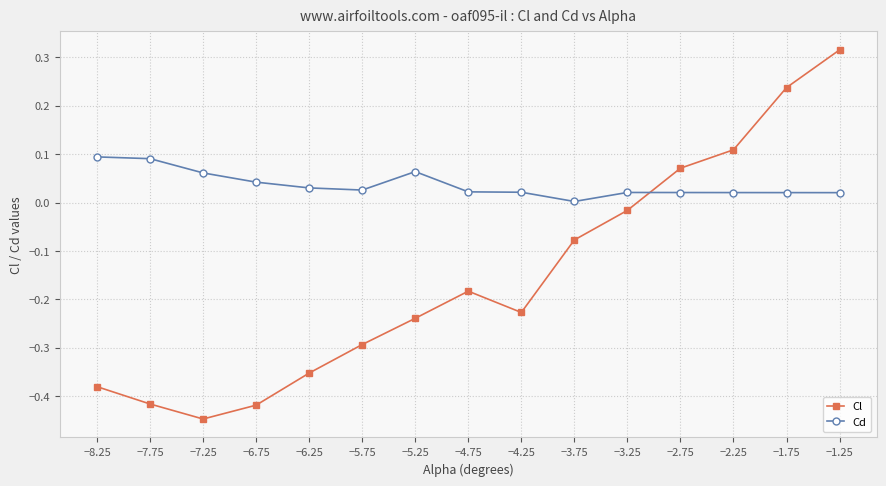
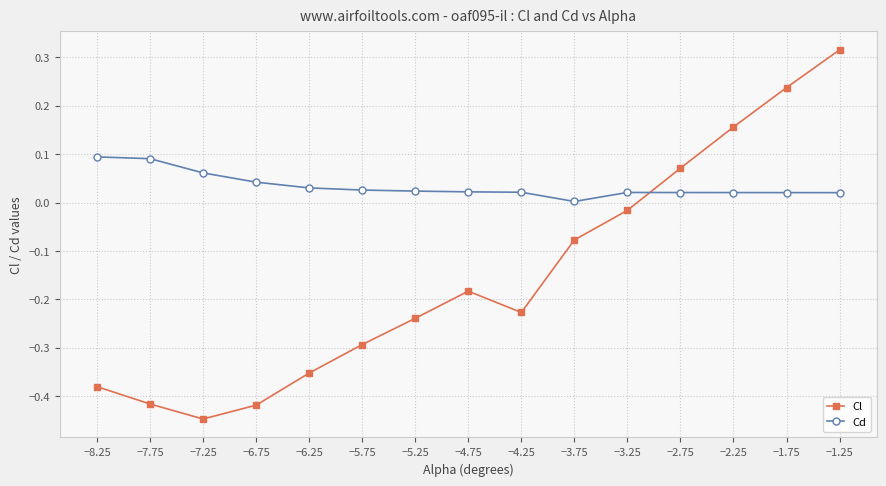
  {
    "Cl": {
      "−8.25": -0.38,
      "−7.75": -0.42,
      "−7.25": -0.45,
      "−6.75": -0.42,
      "−6.25": -0.35,
      "−5.75": -0.29,
      "−5.25": -0.24,
      "−4.75": -0.18,
      "−4.25": -0.23,
      "−3.75": -0.08,
      "−3.25": -0.02,
      "−2.75": 0.07,
-     "−2.25": 0.11,
+     "−2.25": 0.16,
      "−1.75": 0.24,
      "−1.25": 0.32
    },
    "Cd": {
      "−8.25": 0.09,
      "−7.75": 0.09,
      "−7.25": 0.06,
      "−6.75": 0.04,
      "−6.25": 0.03,
      "−5.75": 0.03,
-     "−5.25": 0.06,
+     "−5.25": 0.02,
      "−4.75": 0.02,
      "−4.25": 0.02,
      "−3.75": 0.00,
      "−3.25": 0.02,
      "−2.75": 0.02,
      "−2.25": 0.02,
      "−1.75": 0.02,
      "−1.25": 0.02
    }
  }
